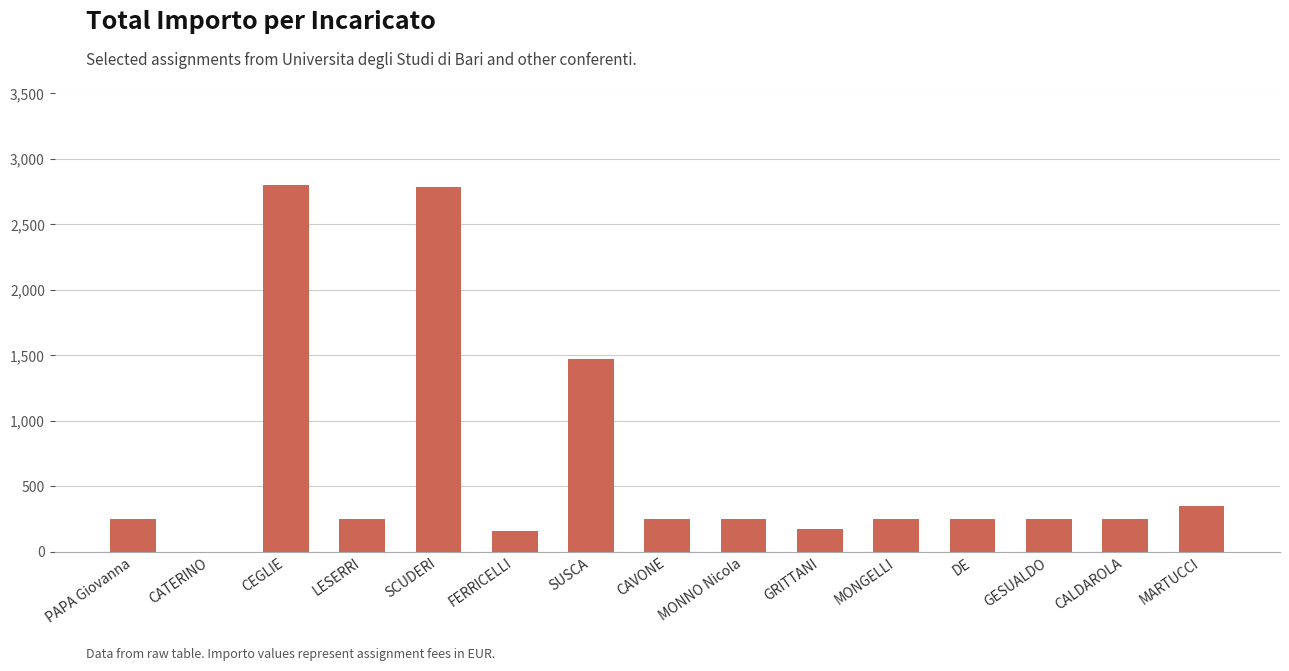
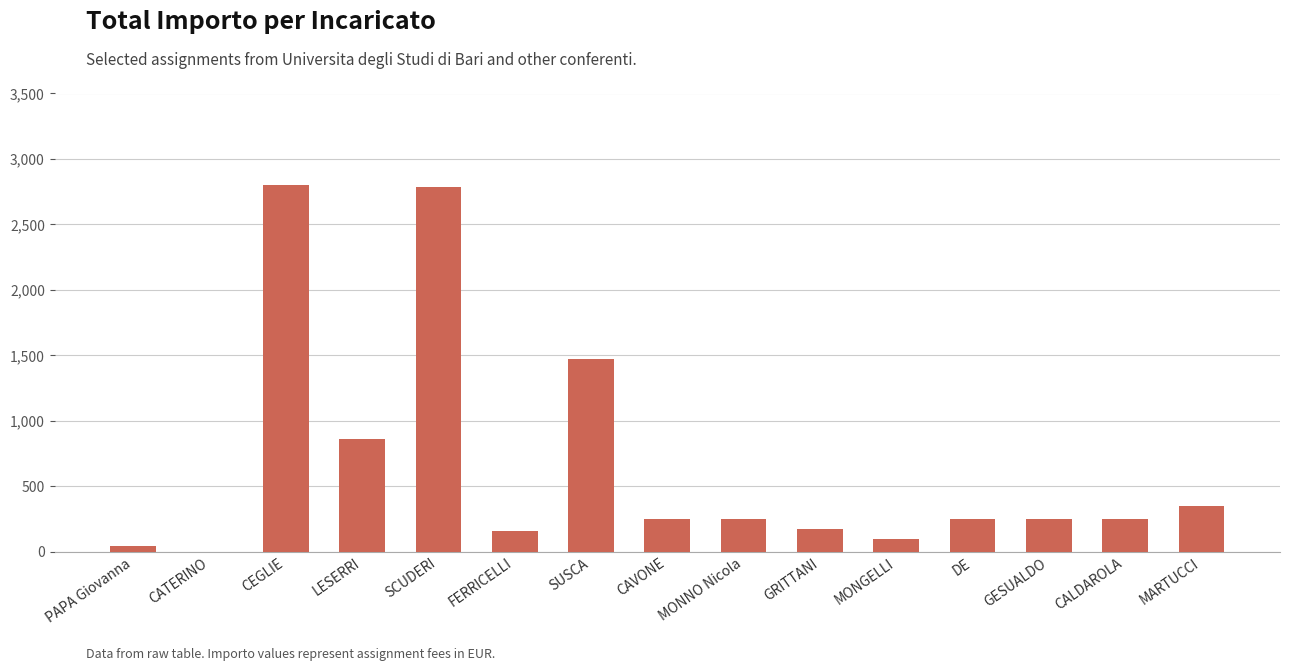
  {
-   "PAPA Giovanna": "250",
+   "PAPA Giovanna": "40",
    "CATERINO": "0",
    "CEGLIE": "2,800",
-   "LESERRI": "250",
+   "LESERRI": "860",
    "SCUDERI": "2,780",
    "FERRICELLI": "160",
    "SUSCA": "1,470",
    "CAVONE": "250",
    "MONNO Nicola": "250",
    "GRITTANI": "170",
-   "MONGELLI": "250",
+   "MONGELLI": "100",
    "DE": "250",
    "GESUALDO": "250",
    "CALDAROLA": "250",
    "MARTUCCI": "350"
  }
